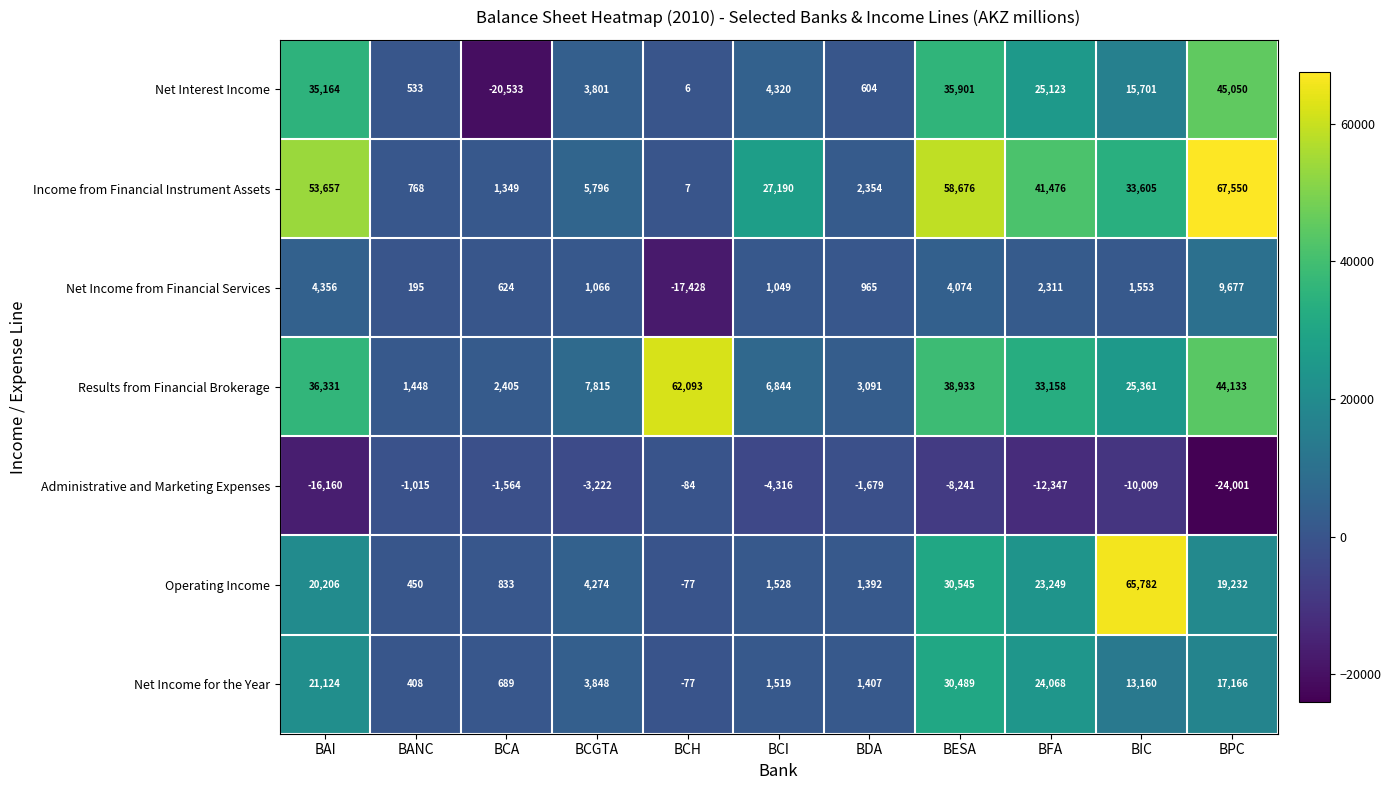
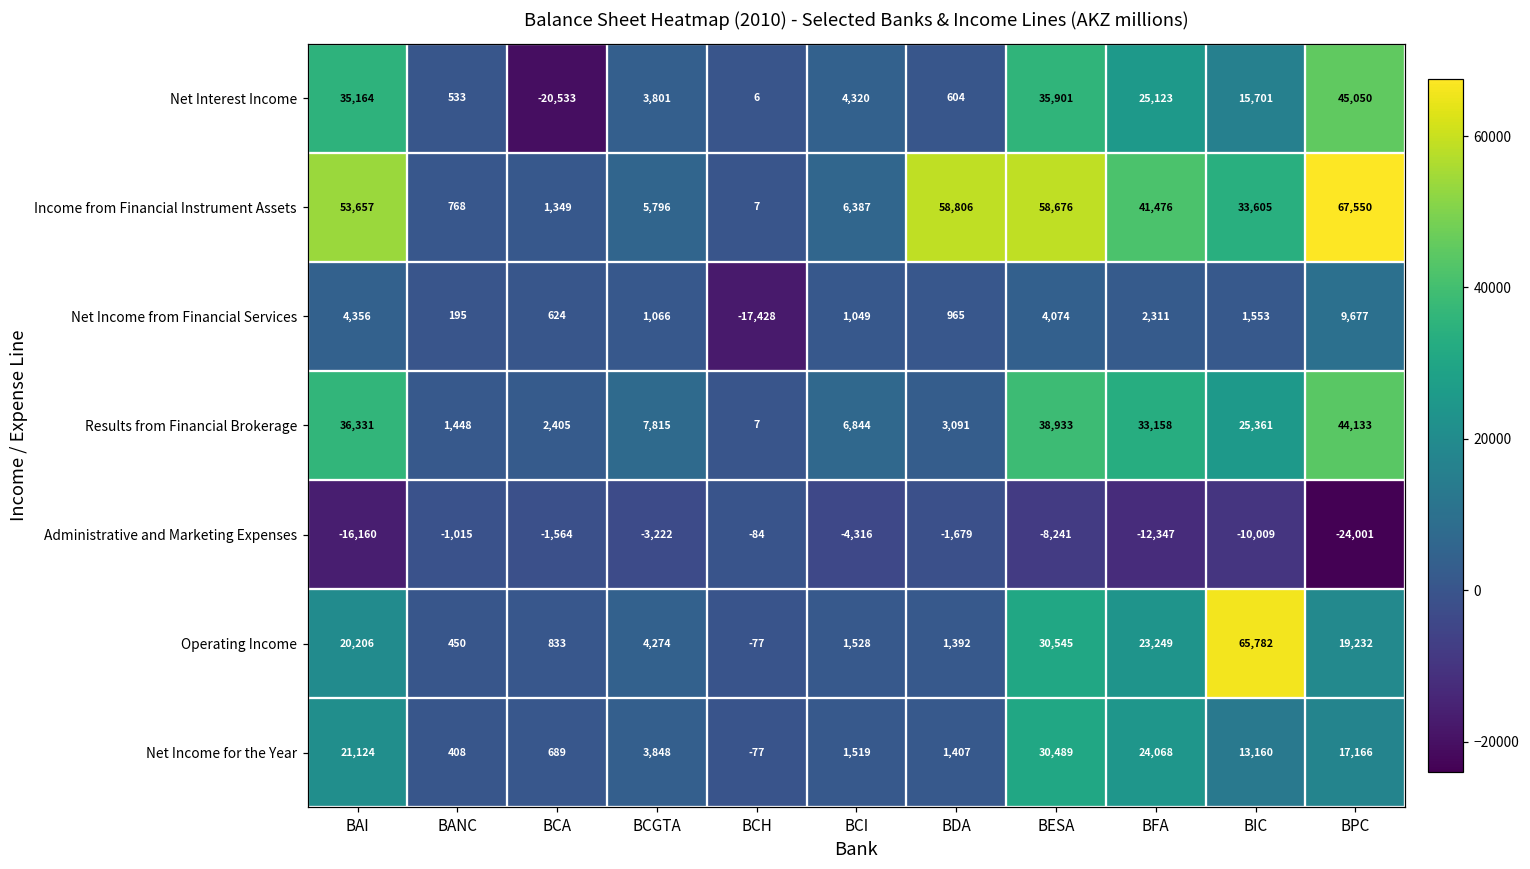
  {
    "Net Interest Income": {
      "BAI": "35,164",
      "BANC": "533",
      "BCA": "-20,533",
      "BCGTA": "3,801",
      "BCH": "6",
      "BCI": "4,320",
      "BDA": "604",
      "BESA": "35,901",
      "BFA": "25,123",
      "BIC": "15,701",
      "BPC": "45,050"
    },
    "Income from Financial Instrument Assets": {
      "BAI": "53,657",
      "BANC": "768",
      "BCA": "1,349",
      "BCGTA": "5,796",
      "BCH": "7",
-     "BCI": "27,190",
-     "BDA": "2,354",
+     "BCI": "6,387",
+     "BDA": "58,806",
      "BESA": "58,676",
      "BFA": "41,476",
      "BIC": "33,605",
      "BPC": "67,550"
    },
    "Net Income from Financial Services": {
      "BAI": "4,356",
      "BANC": "195",
      "BCA": "624",
      "BCGTA": "1,066",
      "BCH": "-17,428",
      "BCI": "1,049",
      "BDA": "965",
      "BESA": "4,074",
      "BFA": "2,311",
      "BIC": "1,553",
      "BPC": "9,677"
    },
    "Results from Financial Brokerage": {
      "BAI": "36,331",
      "BANC": "1,448",
      "BCA": "2,405",
      "BCGTA": "7,815",
-     "BCH": "62,093",
+     "BCH": "7",
      "BCI": "6,844",
      "BDA": "3,091",
      "BESA": "38,933",
      "BFA": "33,158",
      "BIC": "25,361",
      "BPC": "44,133"
    },
    "Administrative and Marketing Expenses": {
      "BAI": "-16,160",
      "BANC": "-1,015",
      "BCA": "-1,564",
      "BCGTA": "-3,222",
      "BCH": "-84",
      "BCI": "-4,316",
      "BDA": "-1,679",
      "BESA": "-8,241",
      "BFA": "-12,347",
      "BIC": "-10,009",
      "BPC": "-24,001"
    },
    "Operating Income": {
      "BAI": "20,206",
      "BANC": "450",
      "BCA": "833",
      "BCGTA": "4,274",
      "BCH": "-77",
      "BCI": "1,528",
      "BDA": "1,392",
      "BESA": "30,545",
      "BFA": "23,249",
      "BIC": "65,782",
      "BPC": "19,232"
    },
    "Net Income for the Year": {
      "BAI": "21,124",
      "BANC": "408",
      "BCA": "689",
      "BCGTA": "3,848",
      "BCH": "-77",
      "BCI": "1,519",
      "BDA": "1,407",
      "BESA": "30,489",
      "BFA": "24,068",
      "BIC": "13,160",
      "BPC": "17,166"
    }
  }
